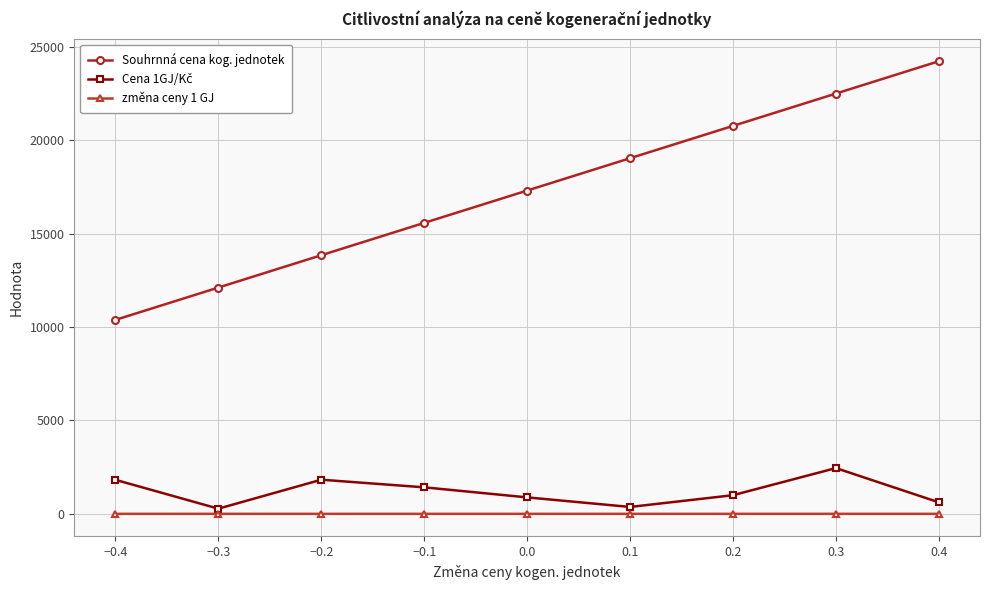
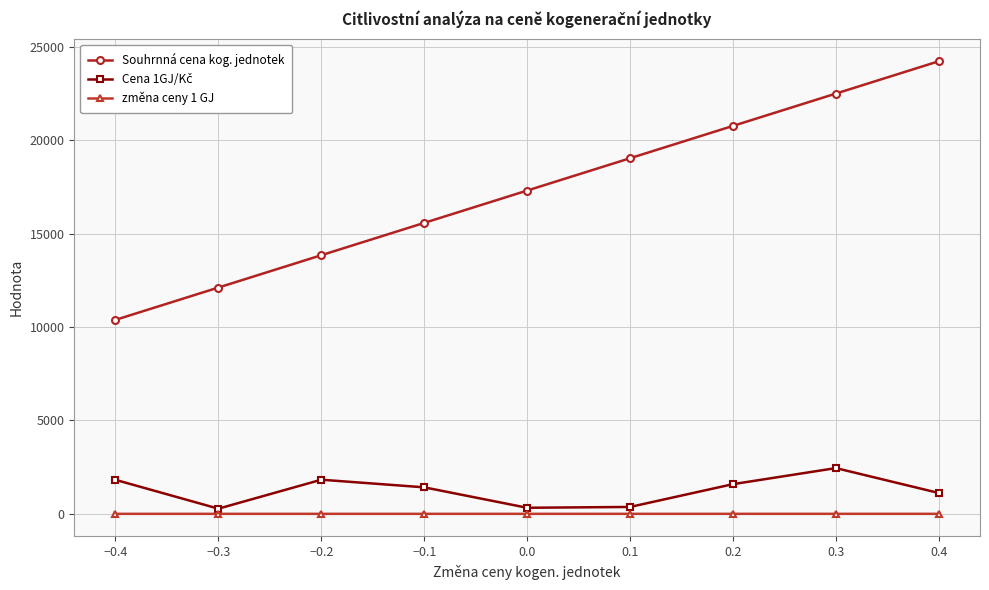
  {
    "Cena 1GJ/Kč": {
      "−0.4": 1800,
      "−0.3": 300,
      "−0.2": 1800,
      "−0.1": 1400,
-     "0.0": 900,
+     "0.0": 300,
      "0.1": 400,
-     "0.2": 1000,
+     "0.2": 1600,
      "0.3": 2400,
-     "0.4": 600
+     "0.4": 1100
    }
  }
